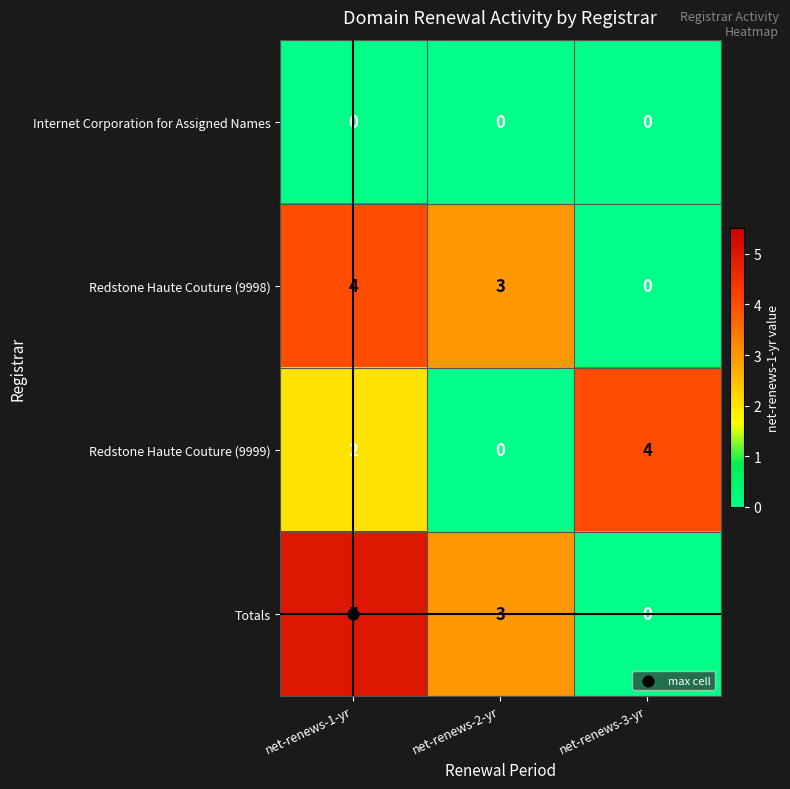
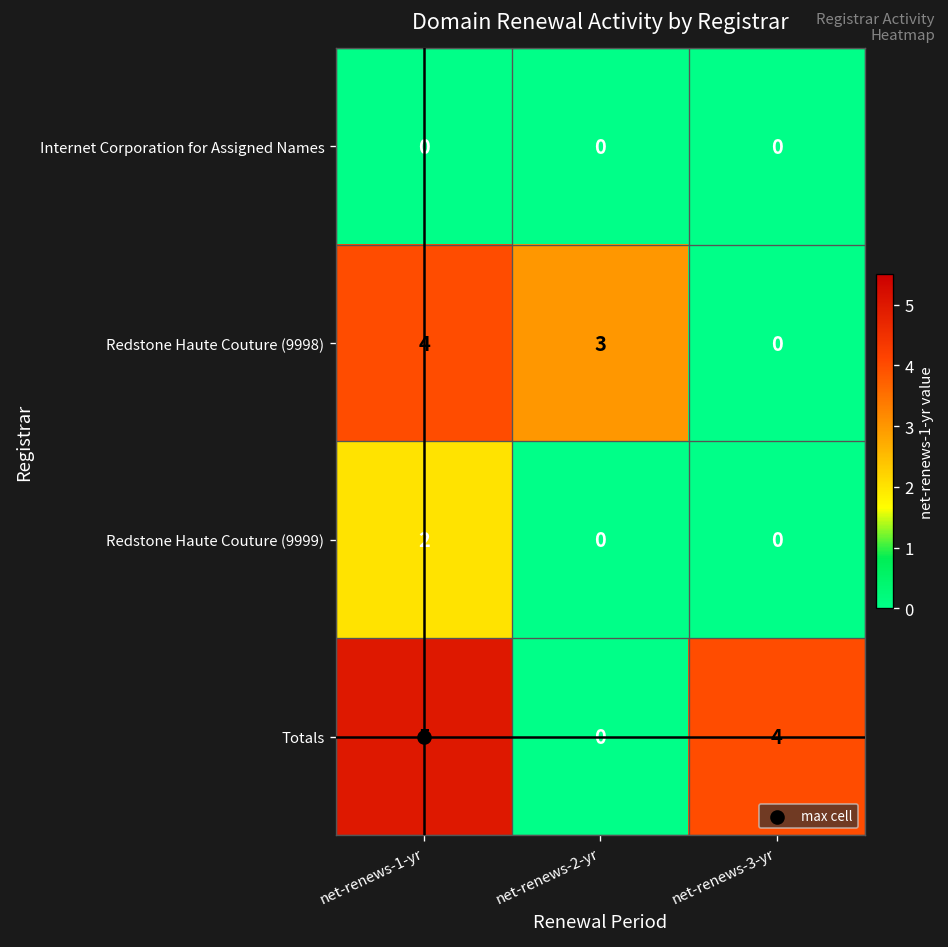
  {
    "Internet Corporation for Assigned Names": {
      "net-renews-1-yr": 0,
      "net-renews-2-yr": 0,
      "net-renews-3-yr": 0
    },
    "Redstone Haute Couture (9998)": {
      "net-renews-1-yr": 4,
      "net-renews-2-yr": 3,
      "net-renews-3-yr": 0
    },
    "Redstone Haute Couture (9999)": {
      "net-renews-1-yr": 2,
      "net-renews-2-yr": 0,
-     "net-renews-3-yr": 4
+     "net-renews-3-yr": 0
    },
    "Totals": {
-     "net-renews-2-yr": 3,
-     "net-renews-3-yr": 0
+     "net-renews-2-yr": 0,
+     "net-renews-3-yr": 4
    }
  }
